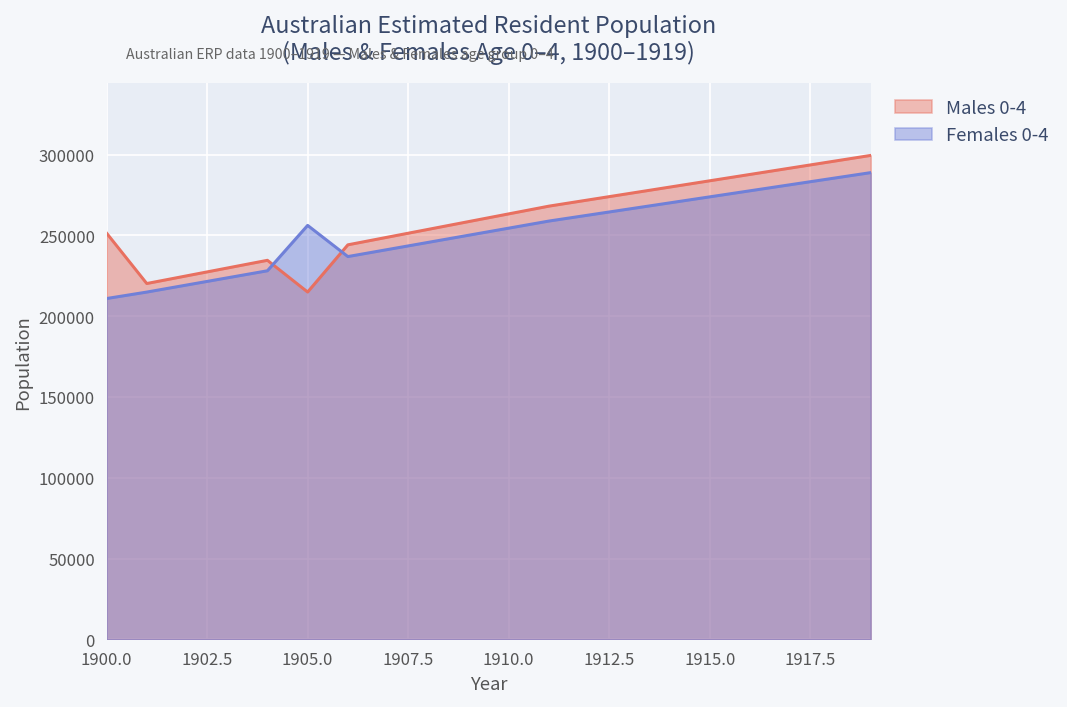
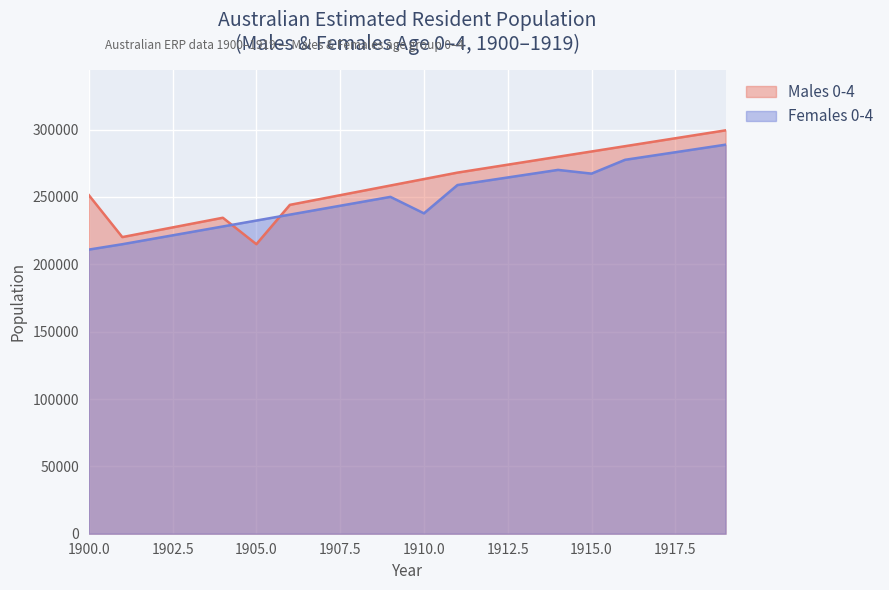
  {
    "Males 0-4": {
      "1900.0": 251000,
      "1905.0": 215000,
      "1910.0": 263000,
      "1915.0": 284000
    },
    "Females 0-4": {
      "1900.0": 211000,
-     "1905.0": 256000,
-     "1910.0": 254000,
-     "1915.0": 274000
+     "1905.0": 232000,
+     "1910.0": 238000,
+     "1915.0": 267000
    }
  }
